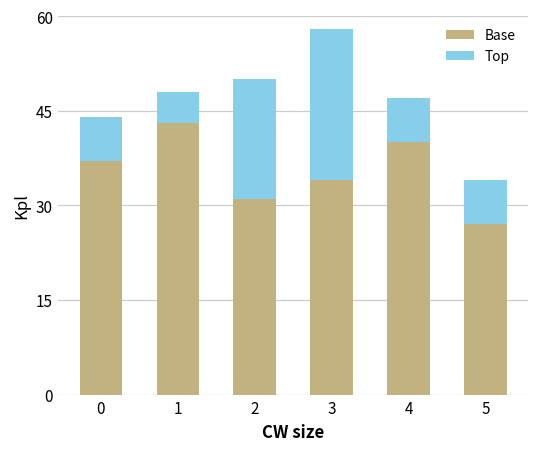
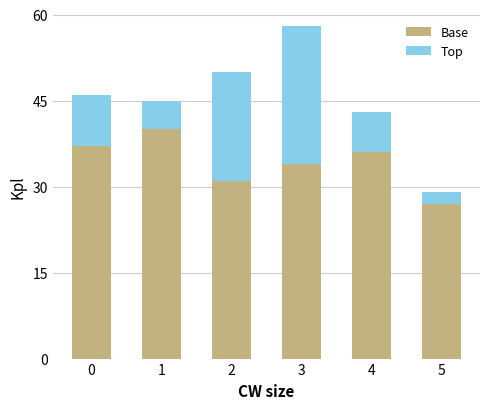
  {
    "Base": {
      "0": 37,
-     "1": 43,
+     "1": 40,
      "2": 31,
      "3": 34,
-     "4": 40,
+     "4": 36,
      "5": 27
    },
    "Top": {
-     "0": 7,
+     "0": 9,
      "1": 5,
      "2": 19,
      "3": 24,
      "4": 7,
-     "5": 7
+     "5": 2
    }
  }
